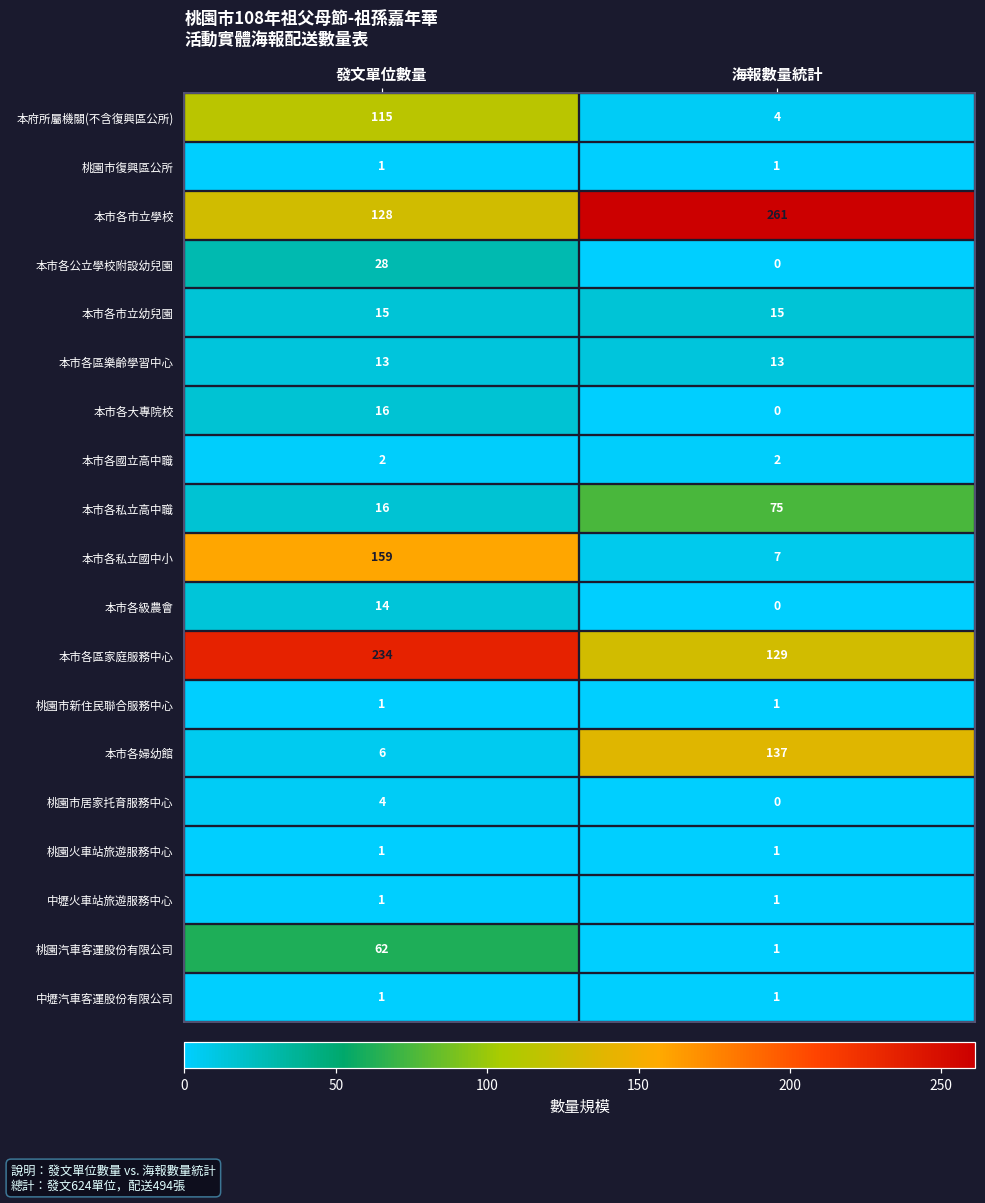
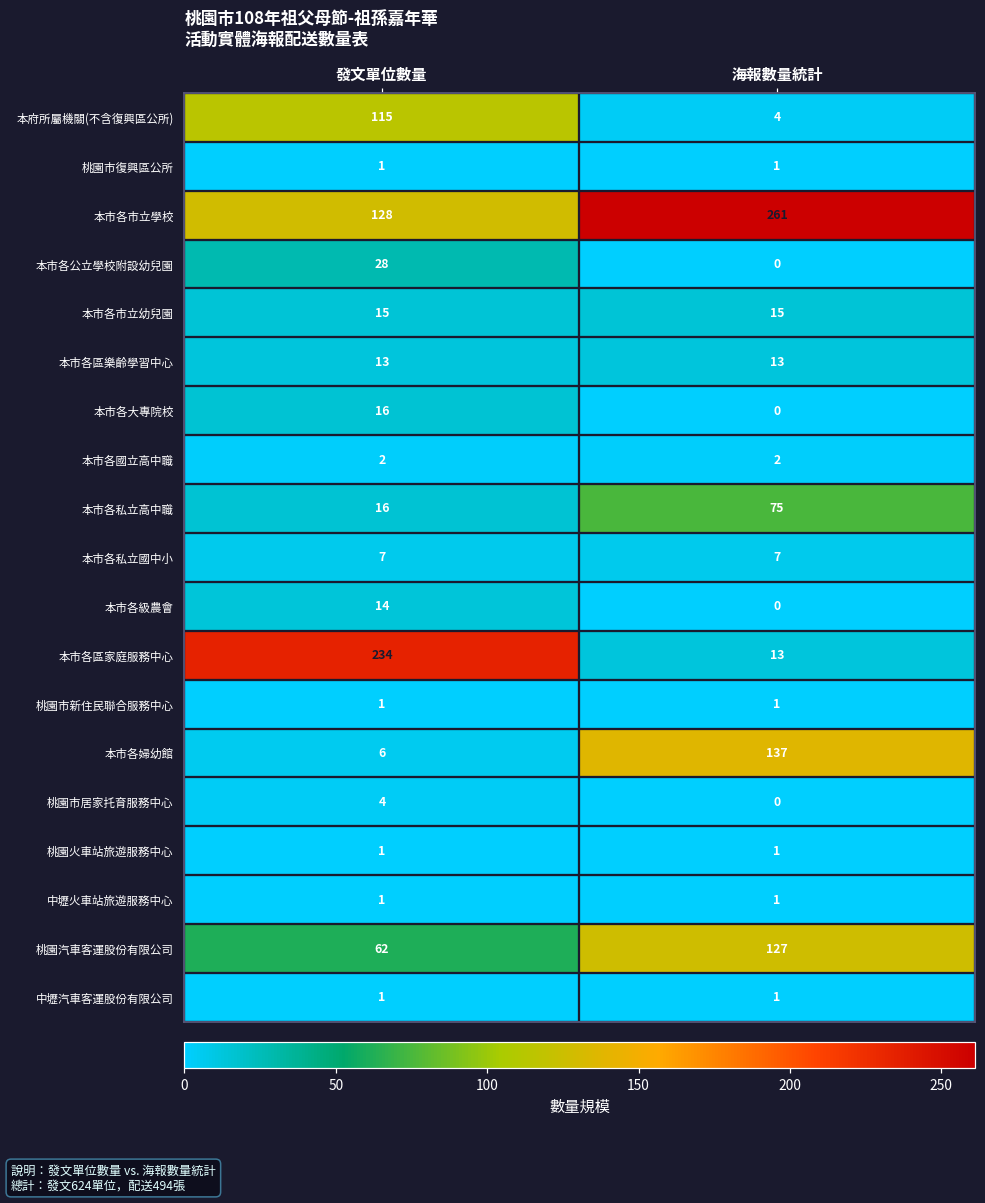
  {
    "本府所屬機關(不含復興區公所)": {
      "發文單位數量": 115,
      "海報數量統計": 4
    },
    "桃園市復興區公所": {
      "發文單位數量": 1,
      "海報數量統計": 1
    },
    "本市各市立學校": {
      "發文單位數量": 128,
      "海報數量統計": 261
    },
    "本市各公立學校附設幼兒園": {
      "發文單位數量": 28,
      "海報數量統計": 0
    },
    "本市各市立幼兒園": {
      "發文單位數量": 15,
      "海報數量統計": 15
    },
    "本市各區樂齡學習中心": {
      "發文單位數量": 13,
      "海報數量統計": 13
    },
    "本市各大專院校": {
      "發文單位數量": 16,
      "海報數量統計": 0
    },
    "本市各國立高中職": {
      "發文單位數量": 2,
      "海報數量統計": 2
    },
    "本市各私立高中職": {
      "發文單位數量": 16,
      "海報數量統計": 75
    },
    "本市各私立國中小": {
-     "發文單位數量": 159,
+     "發文單位數量": 7,
      "海報數量統計": 7
    },
    "本市各級農會": {
      "發文單位數量": 14,
      "海報數量統計": 0
    },
    "本市各區家庭服務中心": {
      "發文單位數量": 234,
-     "海報數量統計": 129
+     "海報數量統計": 13
    },
    "桃園市新住民聯合服務中心": {
      "發文單位數量": 1,
      "海報數量統計": 1
    },
    "本市各婦幼館": {
      "發文單位數量": 6,
      "海報數量統計": 137
    },
    "桃園市居家托育服務中心": {
      "發文單位數量": 4,
      "海報數量統計": 0
    },
    "桃園火車站旅遊服務中心": {
      "發文單位數量": 1,
      "海報數量統計": 1
    },
    "中壢火車站旅遊服務中心": {
      "發文單位數量": 1,
      "海報數量統計": 1
    },
    "桃園汽車客運股份有限公司": {
      "發文單位數量": 62,
-     "海報數量統計": 1
+     "海報數量統計": 127
    },
    "中壢汽車客運股份有限公司": {
      "發文單位數量": 1,
      "海報數量統計": 1
    }
  }
